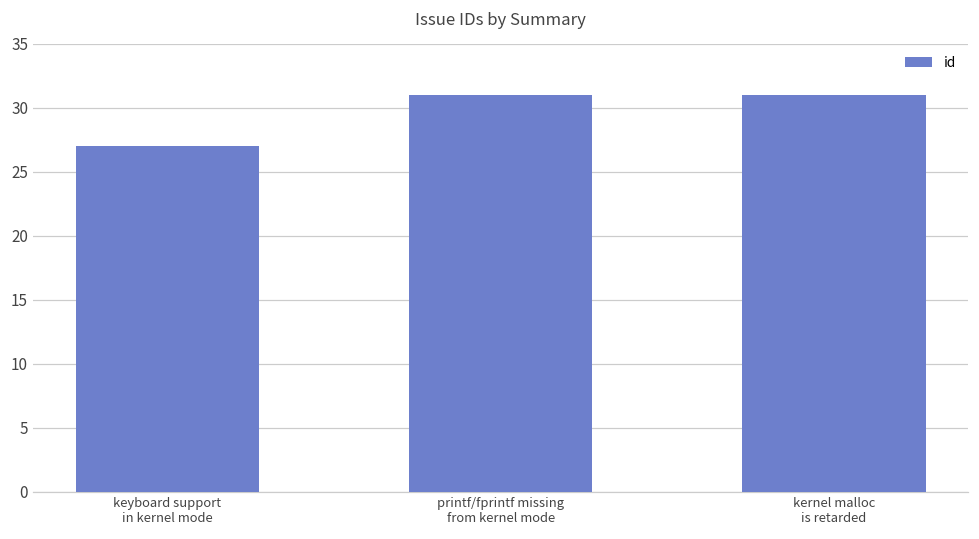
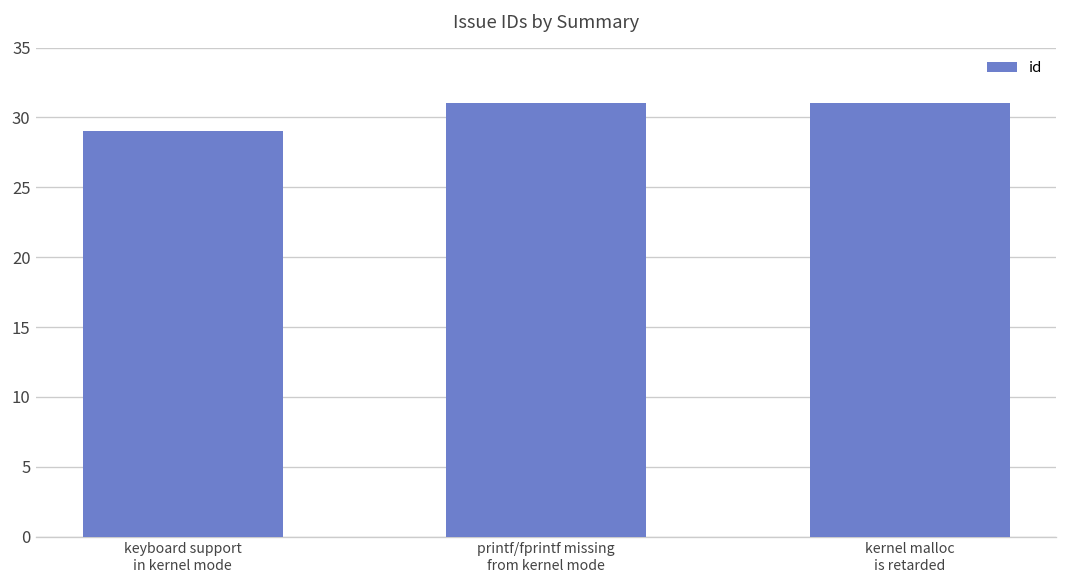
  {
-   "keyboard support in kernel mode": 27,
+   "keyboard support in kernel mode": 29,
    "printf/fprintf missing from kernel mode": 31,
    "kernel malloc is retarded": 31
  }
